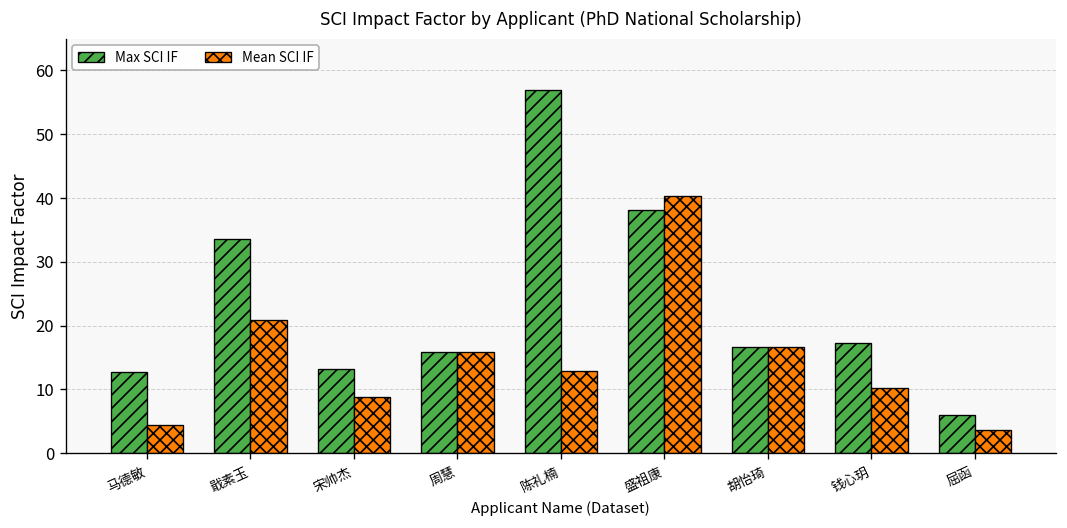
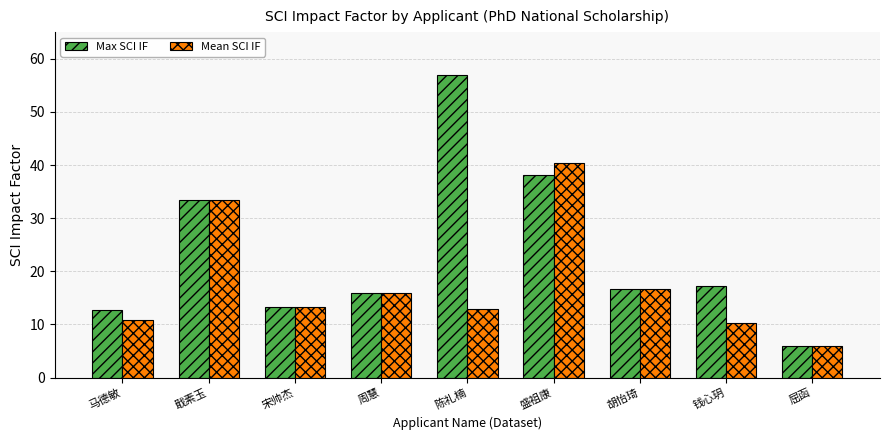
  {
    "Max SCI IF": {
      "马德敏": 13,
      "戢素玉": 34,
      "宋帅杰": 13,
      "周慧": 16,
      "陈礼楠": 57,
      "盛祖康": 38,
      "胡怡琦": 17,
      "钱心玥": 17,
      "屈函": 6
    },
    "Mean SCI IF": {
-     "马德敏": 4,
-     "戢素玉": 21,
-     "宋帅杰": 9,
+     "马德敏": 11,
+     "戢素玉": 34,
+     "宋帅杰": 13,
      "周慧": 16,
      "陈礼楠": 13,
      "盛祖康": 40,
      "胡怡琦": 17,
      "钱心玥": 10,
-     "屈函": 4
+     "屈函": 6
    }
  }
